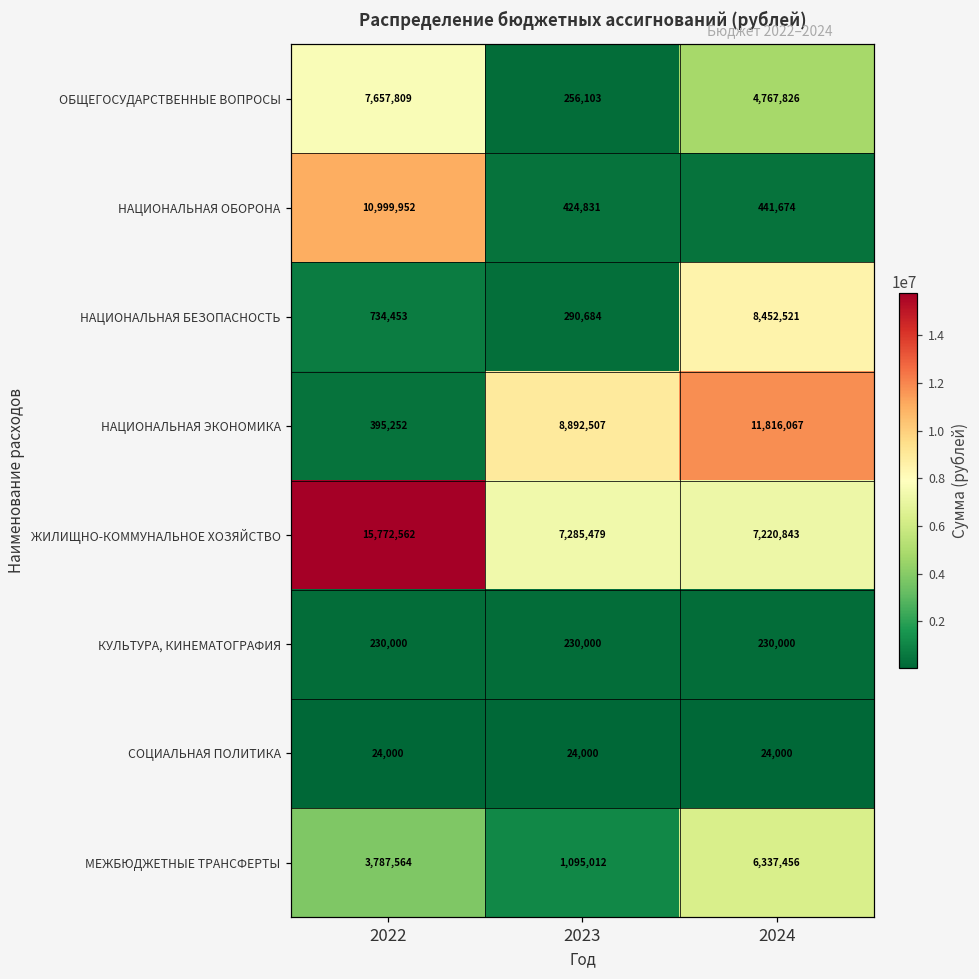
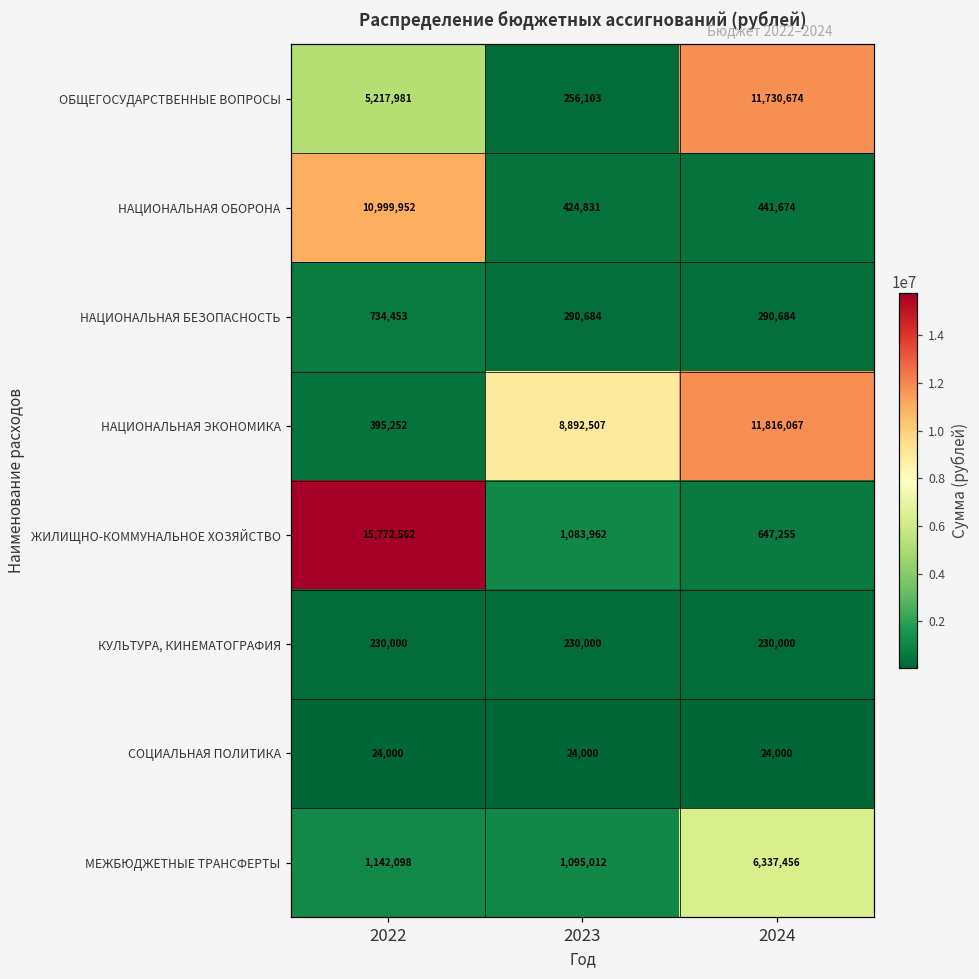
  {
    "ОБЩЕГОСУДАРСТВЕННЫЕ ВОПРОСЫ": {
-     "2022": "7,657,809",
+     "2022": "5,217,981",
      "2023": "256,103",
-     "2024": "4,767,826"
+     "2024": "11,730,674"
    },
    "НАЦИОНАЛЬНАЯ ОБОРОНА": {
      "2022": "10,999,952",
      "2023": "424,831",
      "2024": "441,674"
    },
    "НАЦИОНАЛЬНАЯ БЕЗОПАСНОСТЬ": {
      "2022": "734,453",
      "2023": "290,684",
-     "2024": "8,452,521"
+     "2024": "290,684"
    },
    "НАЦИОНАЛЬНАЯ ЭКОНОМИКА": {
      "2022": "395,252",
      "2023": "8,892,507",
      "2024": "11,816,067"
    },
    "ЖИЛИЩНО-КОММУНАЛЬНОЕ ХОЗЯЙСТВО": {
      "2022": "15,772,562",
-     "2023": "7,285,479",
-     "2024": "7,220,843"
+     "2023": "1,083,962",
+     "2024": "647,255"
    },
    "КУЛЬТУРА, КИНЕМАТОГРАФИЯ": {
      "2022": "230,000",
      "2023": "230,000",
      "2024": "230,000"
    },
    "СОЦИАЛЬНАЯ ПОЛИТИКА": {
      "2022": "24,000",
      "2023": "24,000",
      "2024": "24,000"
    },
    "МЕЖБЮДЖЕТНЫЕ ТРАНСФЕРТЫ": {
-     "2022": "3,787,564",
+     "2022": "1,142,098",
      "2023": "1,095,012",
      "2024": "6,337,456"
    }
  }
